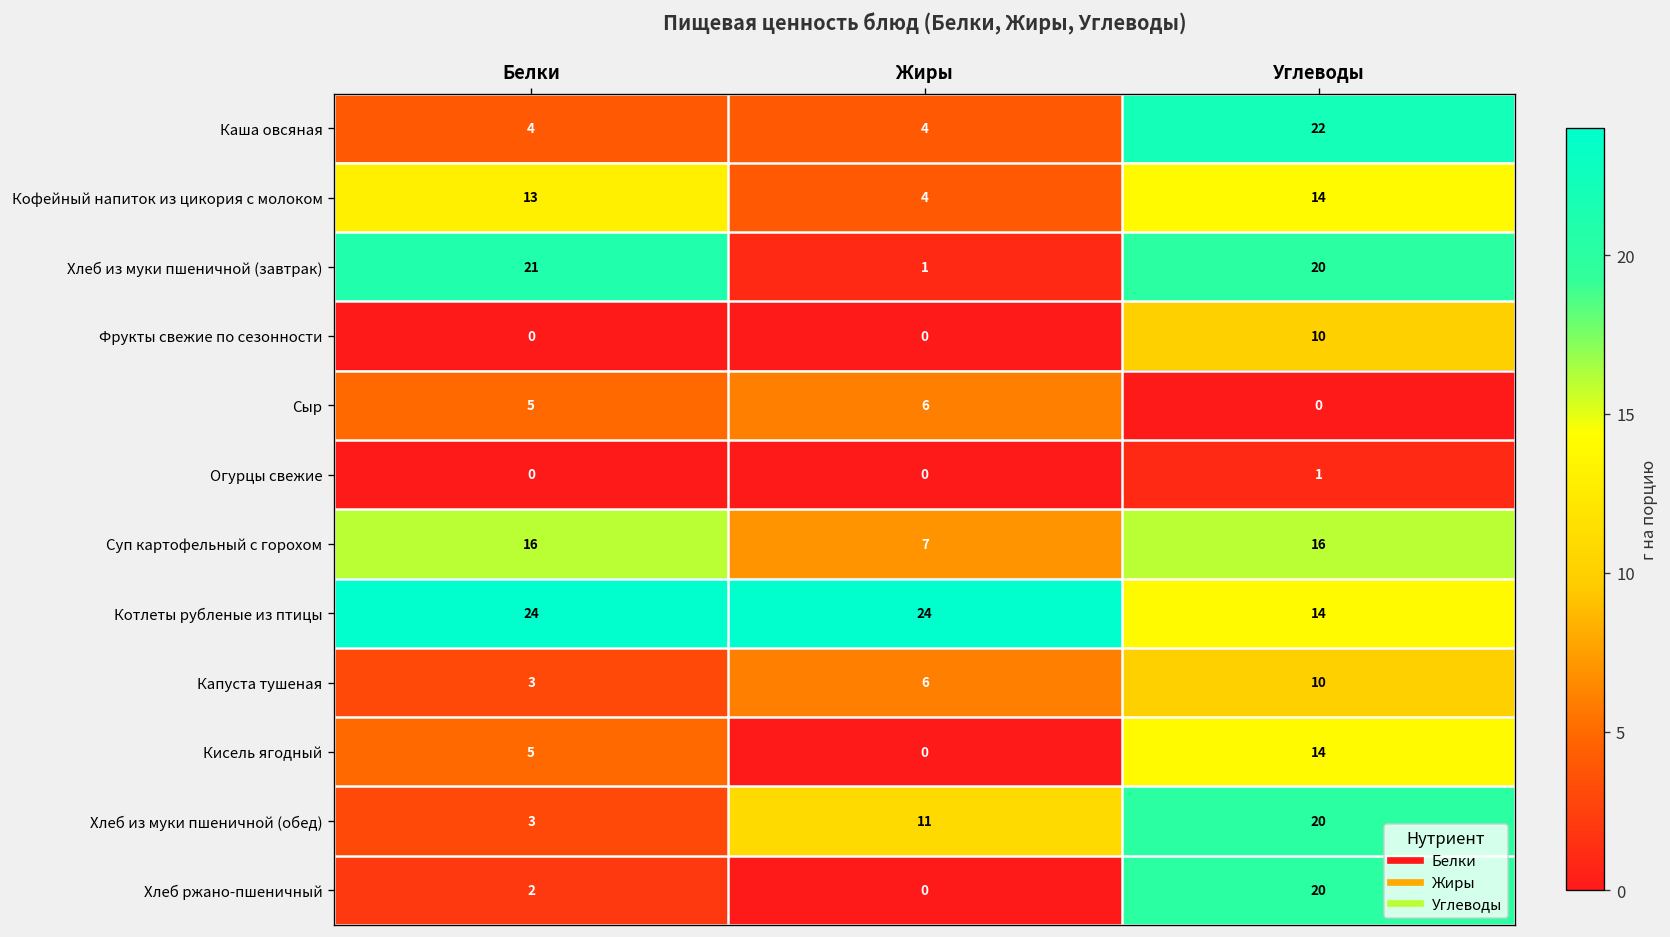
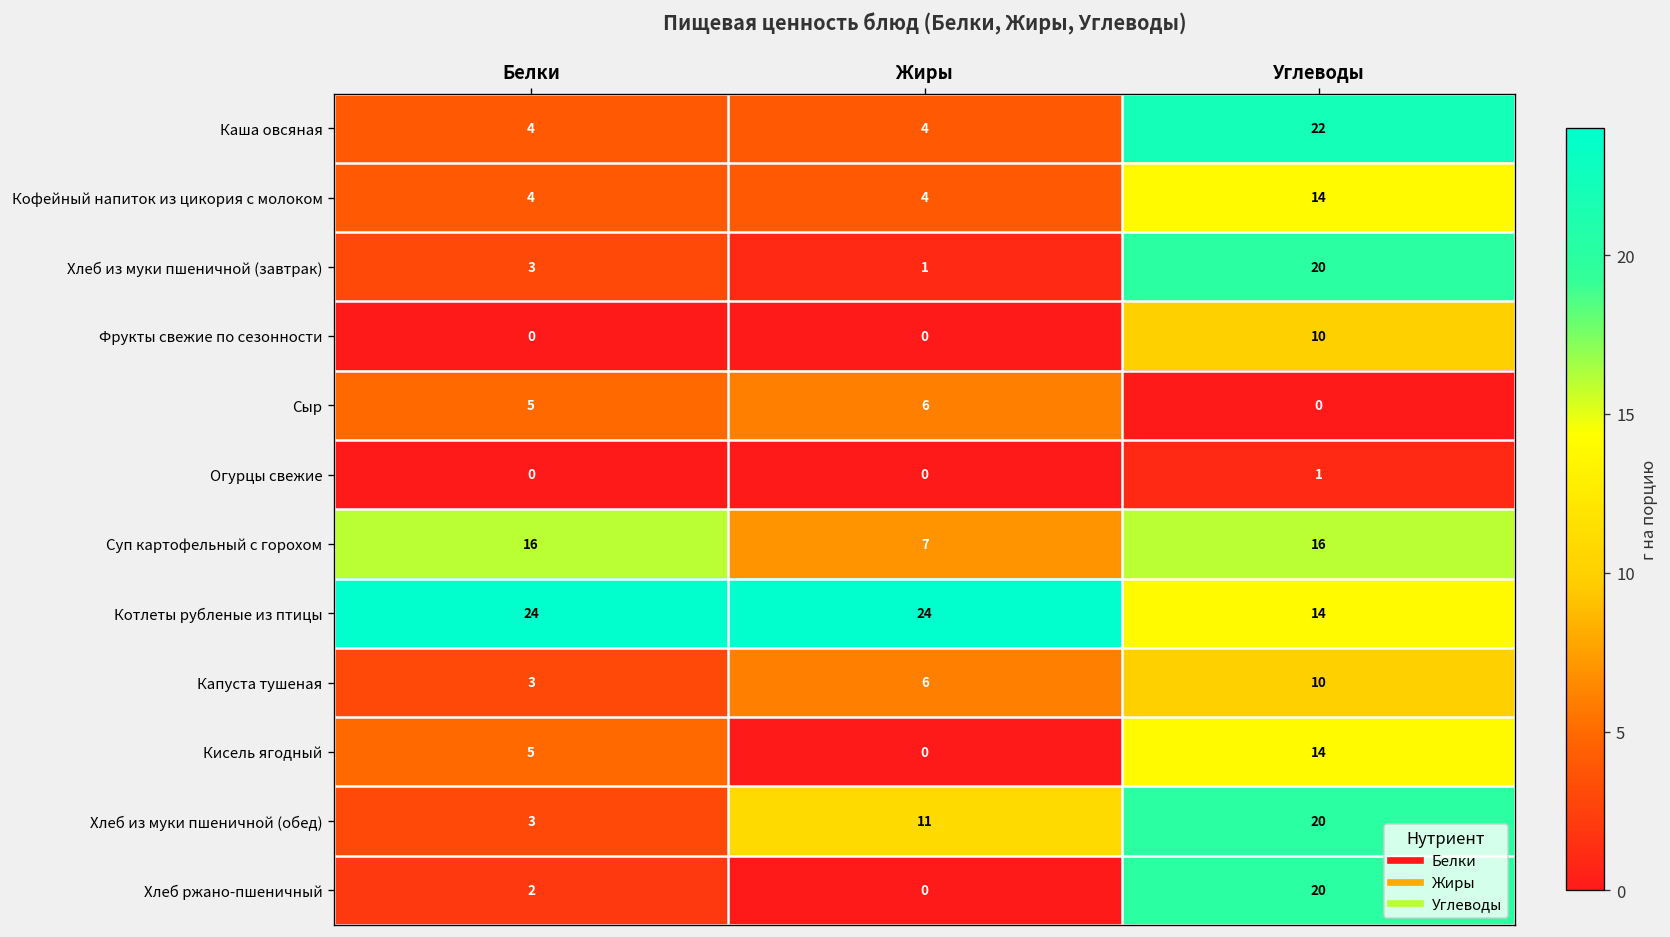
  {
    "Каша овсяная": {
      "Белки": 4,
      "Жиры": 4,
      "Углеводы": 22
    },
    "Кофейный напиток из цикория с молоком": {
-     "Белки": 13,
+     "Белки": 4,
      "Жиры": 4,
      "Углеводы": 14
    },
    "Хлеб из муки пшеничной (завтрак)": {
-     "Белки": 21,
+     "Белки": 3,
      "Жиры": 1,
      "Углеводы": 20
    },
    "Фрукты свежие по сезонности": {
      "Белки": 0,
      "Жиры": 0,
      "Углеводы": 10
    },
    "Сыр": {
      "Белки": 5,
      "Жиры": 6,
      "Углеводы": 0
    },
    "Огурцы свежие": {
      "Белки": 0,
      "Жиры": 0,
      "Углеводы": 1
    },
    "Суп картофельный с горохом": {
      "Белки": 16,
      "Жиры": 7,
      "Углеводы": 16
    },
    "Котлеты рубленые из птицы": {
      "Белки": 24,
      "Жиры": 24,
      "Углеводы": 14
    },
    "Капуста тушеная": {
      "Белки": 3,
      "Жиры": 6,
      "Углеводы": 10
    },
    "Кисель ягодный": {
      "Белки": 5,
      "Жиры": 0,
      "Углеводы": 14
    },
    "Хлеб из муки пшеничной (обед)": {
      "Белки": 3,
      "Жиры": 11,
      "Углеводы": 20
    },
    "Хлеб ржано-пшеничный": {
      "Белки": 2,
      "Жиры": 0,
      "Углеводы": 20
    }
  }
